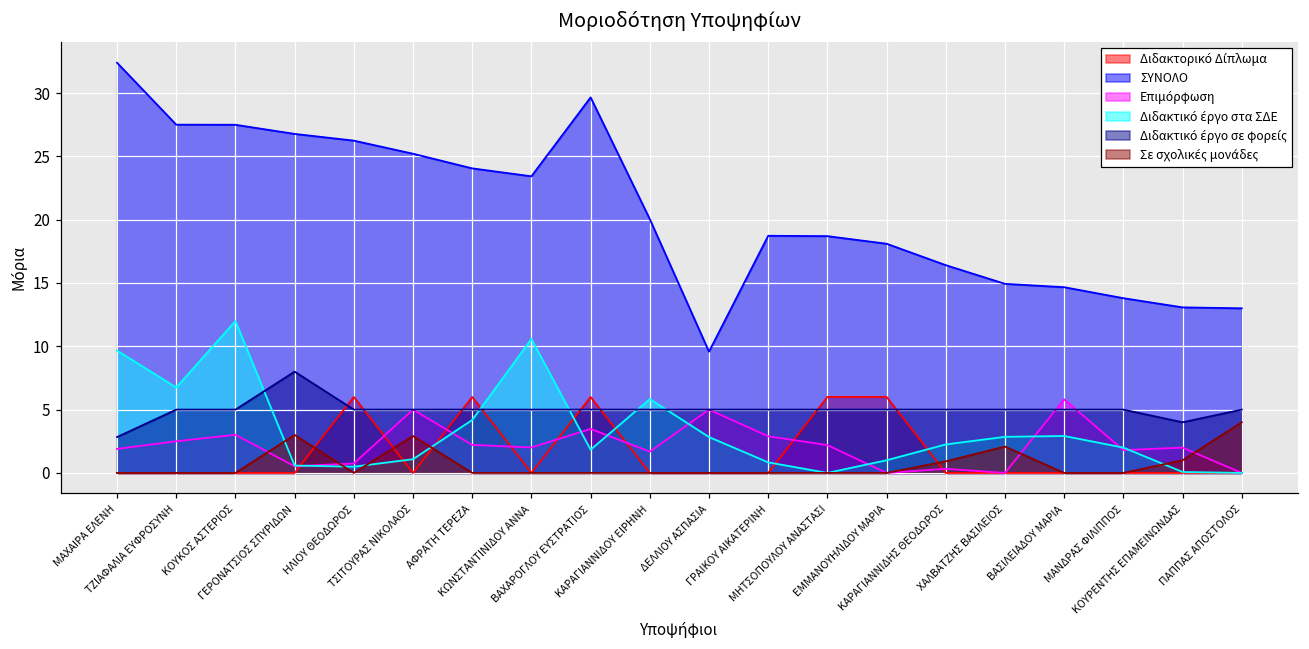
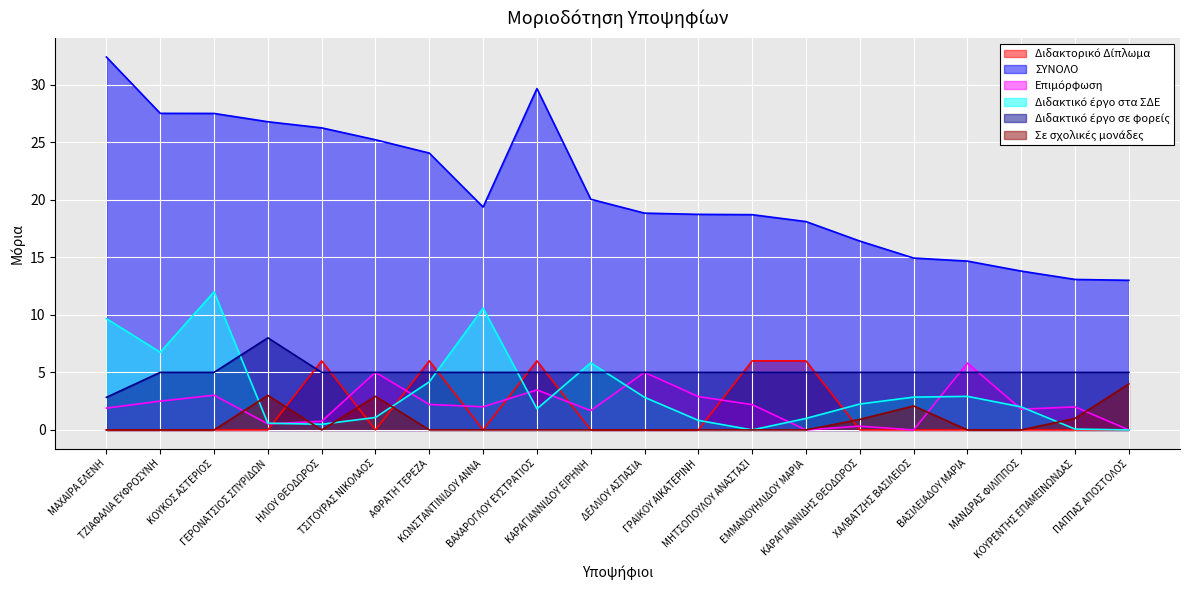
  {
    "Διδακτορικό Δίπλωμα": {
      "ΓΕΡΟΝΑΤΣΙΟΣ ΣΠΥΡΙΔΩΝ": 0.0,
      "ΗΛΙΟΥ ΘΕΟΔΩΡΟΣ": 6.0,
      "ΤΣΙΤΟΥΡΑΣ ΝΙΚΟΛΑΟΣ": 0.0,
      "ΑΦΡΑΤΗ ΤΕΡΕΖΑ": 6.0,
      "ΒΑΧΑΡΟΓΛΟΥ ΕΥΣΤΡΑΤΙΟΣ": 6.0,
      "ΜΗΤΣΟΠΟΥΛΟΥ ΑΝΑΣΤΑΣΙ": 6.0,
      "ΕΜΜΑΝΟΥΗΛΙΔΟΥ ΜΑΡΙΑ": 6.0,
      "ΚΑΡΑΓΙΑΝΝΙΔΗΣ ΘΕΟΔΩΡΟΣ": 0.0
    },
    "ΣΥΝΟΛΟ": {
      "ΜΑΧΑΙΡΑ ΕΛΕΝΗ": 32.4,
      "ΤΖΙΑΦΑΛΙΑ ΕΥΦΡΟΣΥΝΗ": 27.5,
      "ΚΟΥΚΟΣ ΑΣΤΕΡΙΟΣ": 27.5,
      "ΓΕΡΟΝΑΤΣΙΟΣ ΣΠΥΡΙΔΩΝ": 26.8,
      "ΗΛΙΟΥ ΘΕΟΔΩΡΟΣ": 26.2,
      "ΤΣΙΤΟΥΡΑΣ ΝΙΚΟΛΑΟΣ": 25.2,
      "ΑΦΡΑΤΗ ΤΕΡΕΖΑ": 24.1,
-     "ΚΩΝΣΤΑΝΤΙΝΙΔΟΥ ΑΝΝΑ": 23.4,
+     "ΚΩΝΣΤΑΝΤΙΝΙΔΟΥ ΑΝΝΑ": 19.4,
      "ΒΑΧΑΡΟΓΛΟΥ ΕΥΣΤΡΑΤΙΟΣ": 29.7,
      "ΚΑΡΑΓΙΑΝΝΙΔΟΥ ΕΙΡΗΝΗ": 20.0,
-     "ΔΕΛΛΙΟΥ ΑΣΠΑΣΙΑ": 9.6,
+     "ΔΕΛΛΙΟΥ ΑΣΠΑΣΙΑ": 18.8,
      "ΓΡΑΙΚΟΥ ΑΙΚΑΤΕΡΙΝΗ": 18.7,
      "ΜΗΤΣΟΠΟΥΛΟΥ ΑΝΑΣΤΑΣΙ": 18.7,
      "ΕΜΜΑΝΟΥΗΛΙΔΟΥ ΜΑΡΙΑ": 18.1,
      "ΚΑΡΑΓΙΑΝΝΙΔΗΣ ΘΕΟΔΩΡΟΣ": 16.4,
      "ΧΑΛΒΑΤΖΗΣ ΒΑΣΙΛΕΙΟΣ": 14.9,
      "ΒΑΣΙΛΕΙΑΔΟΥ ΜΑΡΙΑ": 14.7,
      "ΜΑΝΔΡΑΣ ΦΙΛΙΠΠΟΣ": 13.8,
      "ΚΟΥΡΕΝΤΗΣ ΕΠΑΜΕΙΝΩΝΔΑΣ": 13.1,
      "ΠΑΠΠΑΣ ΑΠΟΣΤΟΛΟΣ": 13.0
    },
    "Επιμόρφωση": {
      "ΜΑΧΑΙΡΑ ΕΛΕΝΗ": 1.9,
      "ΤΖΙΑΦΑΛΙΑ ΕΥΦΡΟΣΥΝΗ": 2.5,
      "ΚΟΥΚΟΣ ΑΣΤΕΡΙΟΣ": 3.0,
      "ΗΛΙΟΥ ΘΕΟΔΩΡΟΣ": 0.8,
      "ΑΦΡΑΤΗ ΤΕΡΕΖΑ": 2.2,
      "ΚΩΝΣΤΑΝΤΙΝΙΔΟΥ ΑΝΝΑ": 2.0,
      "ΒΑΧΑΡΟΓΛΟΥ ΕΥΣΤΡΑΤΙΟΣ": 3.5,
      "ΚΑΡΑΓΙΑΝΝΙΔΟΥ ΕΙΡΗΝΗ": 1.7,
      "ΓΡΑΙΚΟΥ ΑΙΚΑΤΕΡΙΝΗ": 2.9,
      "ΜΗΤΣΟΠΟΥΛΟΥ ΑΝΑΣΤΑΣΙ": 2.2,
      "ΚΑΡΑΓΙΑΝΝΙΔΗΣ ΘΕΟΔΩΡΟΣ": 0.3,
      "ΒΑΣΙΛΕΙΑΔΟΥ ΜΑΡΙΑ": 5.8,
      "ΚΟΥΡΕΝΤΗΣ ΕΠΑΜΕΙΝΩΝΔΑΣ": 2.0
    },
    "Διδακτικό έργο στα ΣΔΕ": {
      "ΜΑΧΑΙΡΑ ΕΛΕΝΗ": 9.7,
      "ΤΖΙΑΦΑΛΙΑ ΕΥΦΡΟΣΥΝΗ": 6.8,
      "ΚΟΥΚΟΣ ΑΣΤΕΡΙΟΣ": 12.0,
      "ΗΛΙΟΥ ΘΕΟΔΩΡΟΣ": 0.5,
      "ΤΣΙΤΟΥΡΑΣ ΝΙΚΟΛΑΟΣ": 1.1,
      "ΑΦΡΑΤΗ ΤΕΡΕΖΑ": 4.2,
      "ΚΩΝΣΤΑΝΤΙΝΙΔΟΥ ΑΝΝΑ": 10.6,
      "ΒΑΧΑΡΟΓΛΟΥ ΕΥΣΤΡΑΤΙΟΣ": 1.8,
      "ΚΑΡΑΓΙΑΝΝΙΔΟΥ ΕΙΡΗΝΗ": 5.8,
      "ΔΕΛΛΙΟΥ ΑΣΠΑΣΙΑ": 2.8,
      "ΓΡΑΙΚΟΥ ΑΙΚΑΤΕΡΙΝΗ": 0.8,
      "ΕΜΜΑΝΟΥΗΛΙΔΟΥ ΜΑΡΙΑ": 1.0,
      "ΚΑΡΑΓΙΑΝΝΙΔΗΣ ΘΕΟΔΩΡΟΣ": 2.3,
      "ΧΑΛΒΑΤΖΗΣ ΒΑΣΙΛΕΙΟΣ": 2.9,
      "ΒΑΣΙΛΕΙΑΔΟΥ ΜΑΡΙΑ": 2.9
    },
    "Διδακτικό έργο σε φορείς": {
      "ΜΑΧΑΙΡΑ ΕΛΕΝΗ": 3,
      "ΤΖΙΑΦΑΛΙΑ ΕΥΦΡΟΣΥΝΗ": 5,
      "ΚΟΥΚΟΣ ΑΣΤΕΡΙΟΣ": 5,
      "ΓΕΡΟΝΑΤΣΙΟΣ ΣΠΥΡΙΔΩΝ": 8,
      "ΗΛΙΟΥ ΘΕΟΔΩΡΟΣ": 5,
      "ΑΦΡΑΤΗ ΤΕΡΕΖΑ": 5,
      "ΚΩΝΣΤΑΝΤΙΝΙΔΟΥ ΑΝΝΑ": 5,
      "ΒΑΧΑΡΟΓΛΟΥ ΕΥΣΤΡΑΤΙΟΣ": 5,
      "ΚΑΡΑΓΙΑΝΝΙΔΟΥ ΕΙΡΗΝΗ": 5,
      "ΓΡΑΙΚΟΥ ΑΙΚΑΤΕΡΙΝΗ": 5,
      "ΜΗΤΣΟΠΟΥΛΟΥ ΑΝΑΣΤΑΣΙ": 5,
      "ΕΜΜΑΝΟΥΗΛΙΔΟΥ ΜΑΡΙΑ": 5,
      "ΚΑΡΑΓΙΑΝΝΙΔΗΣ ΘΕΟΔΩΡΟΣ": 5,
      "ΧΑΛΒΑΤΖΗΣ ΒΑΣΙΛΕΙΟΣ": 5,
      "ΒΑΣΙΛΕΙΑΔΟΥ ΜΑΡΙΑ": 5,
      "ΜΑΝΔΡΑΣ ΦΙΛΙΠΠΟΣ": 5,
-     "ΚΟΥΡΕΝΤΗΣ ΕΠΑΜΕΙΝΩΝΔΑΣ": 4,
+     "ΚΟΥΡΕΝΤΗΣ ΕΠΑΜΕΙΝΩΝΔΑΣ": 5,
      "ΠΑΠΠΑΣ ΑΠΟΣΤΟΛΟΣ": 5
    },
    "Σε σχολικές μονάδες": {
      "ΓΕΡΟΝΑΤΣΙΟΣ ΣΠΥΡΙΔΩΝ": 3.0,
      "ΗΛΙΟΥ ΘΕΟΔΩΡΟΣ": 0.0,
      "ΤΣΙΤΟΥΡΑΣ ΝΙΚΟΛΑΟΣ": 2.9,
      "ΑΦΡΑΤΗ ΤΕΡΕΖΑ": 0.0,
      "ΒΑΧΑΡΟΓΛΟΥ ΕΥΣΤΡΑΤΙΟΣ": 0.0,
      "ΚΑΡΑΓΙΑΝΝΙΔΗΣ ΘΕΟΔΩΡΟΣ": 0.9,
      "ΧΑΛΒΑΤΖΗΣ ΒΑΣΙΛΕΙΟΣ": 2.1,
      "ΚΟΥΡΕΝΤΗΣ ΕΠΑΜΕΙΝΩΝΔΑΣ": 1.0,
      "ΠΑΠΠΑΣ ΑΠΟΣΤΟΛΟΣ": 4.0
    }
  }
